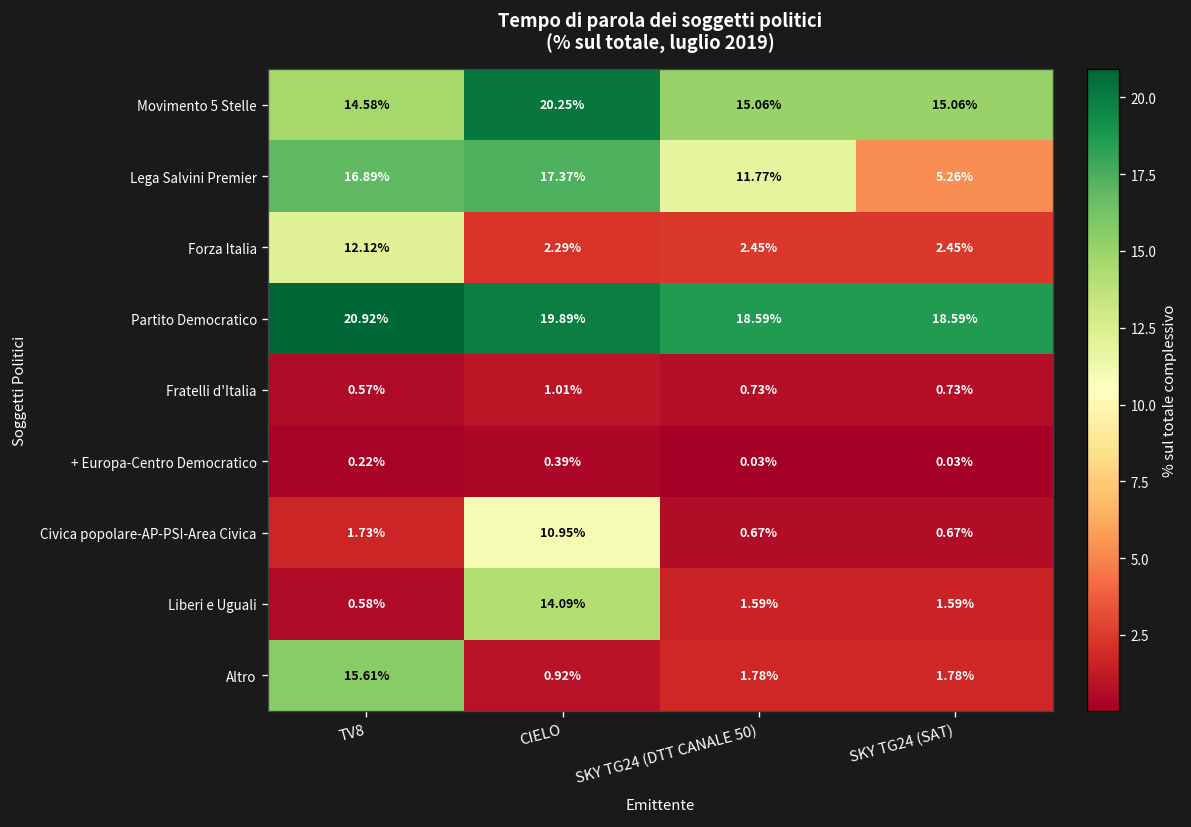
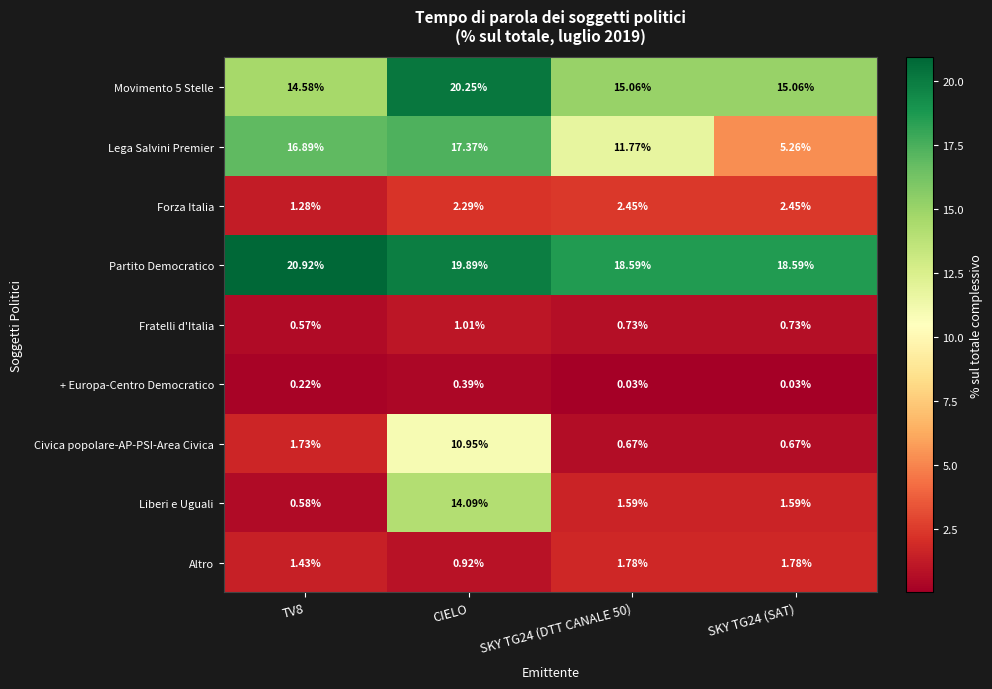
  {
    "Movimento 5 Stelle": {
      "TV8": "14.58%",
      "CIELO": "20.25%",
      "SKY TG24 (DTT CANALE 50)": "15.06%",
      "SKY TG24 (SAT)": "15.06%"
    },
    "Lega Salvini Premier": {
      "TV8": "16.89%",
      "CIELO": "17.37%",
      "SKY TG24 (DTT CANALE 50)": "11.77%",
      "SKY TG24 (SAT)": "5.26%"
    },
    "Forza Italia": {
-     "TV8": "12.12%",
+     "TV8": "1.28%",
      "CIELO": "2.29%",
      "SKY TG24 (DTT CANALE 50)": "2.45%",
      "SKY TG24 (SAT)": "2.45%"
    },
    "Partito Democratico": {
      "TV8": "20.92%",
      "CIELO": "19.89%",
      "SKY TG24 (DTT CANALE 50)": "18.59%",
      "SKY TG24 (SAT)": "18.59%"
    },
    "Fratelli d'Italia": {
      "TV8": "0.57%",
      "CIELO": "1.01%",
      "SKY TG24 (DTT CANALE 50)": "0.73%",
      "SKY TG24 (SAT)": "0.73%"
    },
    "+ Europa-Centro Democratico": {
      "TV8": "0.22%",
      "CIELO": "0.39%",
      "SKY TG24 (DTT CANALE 50)": "0.03%",
      "SKY TG24 (SAT)": "0.03%"
    },
    "Civica popolare-AP-PSI-Area Civica": {
      "TV8": "1.73%",
      "CIELO": "10.95%",
      "SKY TG24 (DTT CANALE 50)": "0.67%",
      "SKY TG24 (SAT)": "0.67%"
    },
    "Liberi e Uguali": {
      "TV8": "0.58%",
      "CIELO": "14.09%",
      "SKY TG24 (DTT CANALE 50)": "1.59%",
      "SKY TG24 (SAT)": "1.59%"
    },
    "Altro": {
-     "TV8": "15.61%",
+     "TV8": "1.43%",
      "CIELO": "0.92%",
      "SKY TG24 (DTT CANALE 50)": "1.78%",
      "SKY TG24 (SAT)": "1.78%"
    }
  }
